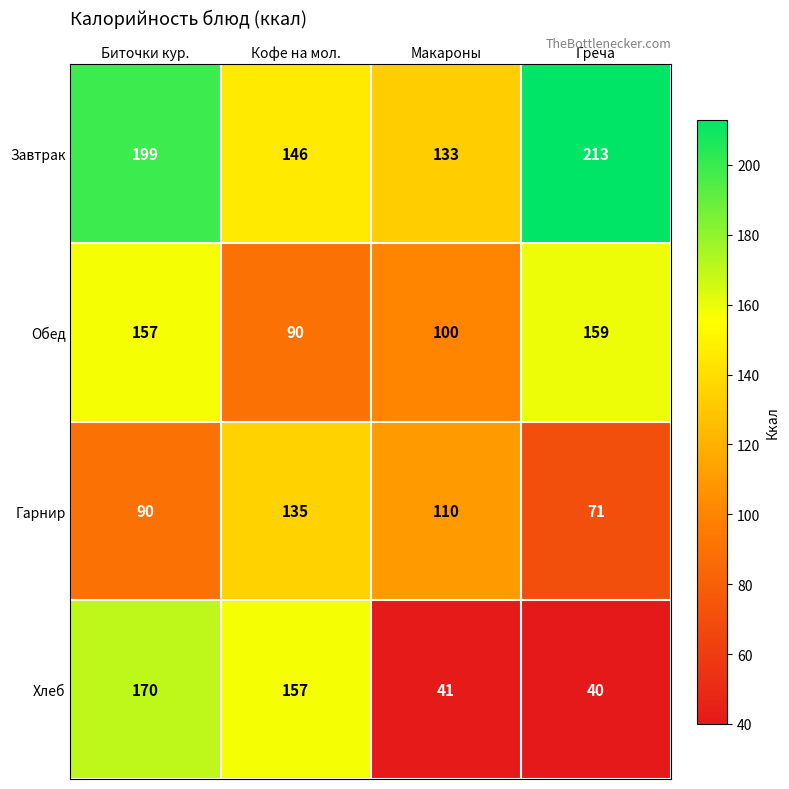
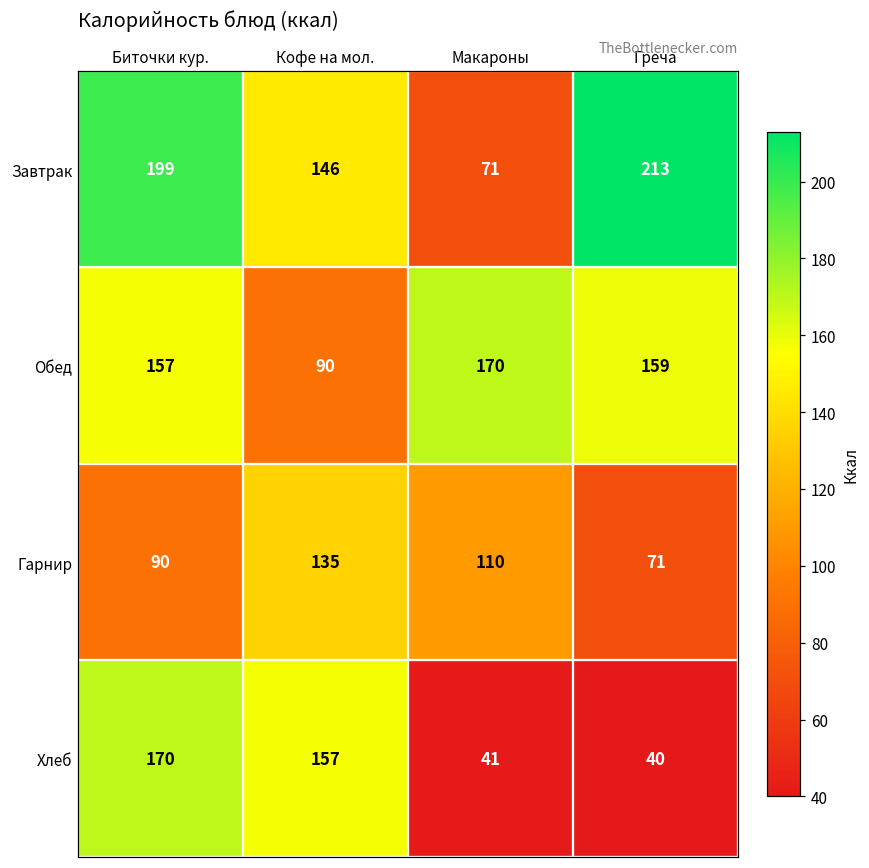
  {
    "Завтрак": {
      "Биточки кур.": 199,
      "Кофе на мол.": 146,
-     "Макароны": 133,
+     "Макароны": 71,
      "Греча": 213
    },
    "Обед": {
      "Биточки кур.": 157,
      "Кофе на мол.": 90,
-     "Макароны": 100,
+     "Макароны": 170,
      "Греча": 159
    },
    "Гарнир": {
      "Биточки кур.": 90,
      "Кофе на мол.": 135,
      "Макароны": 110,
      "Греча": 71
    },
    "Хлеб": {
      "Биточки кур.": 170,
      "Кофе на мол.": 157,
      "Макароны": 41,
      "Греча": 40
    }
  }
